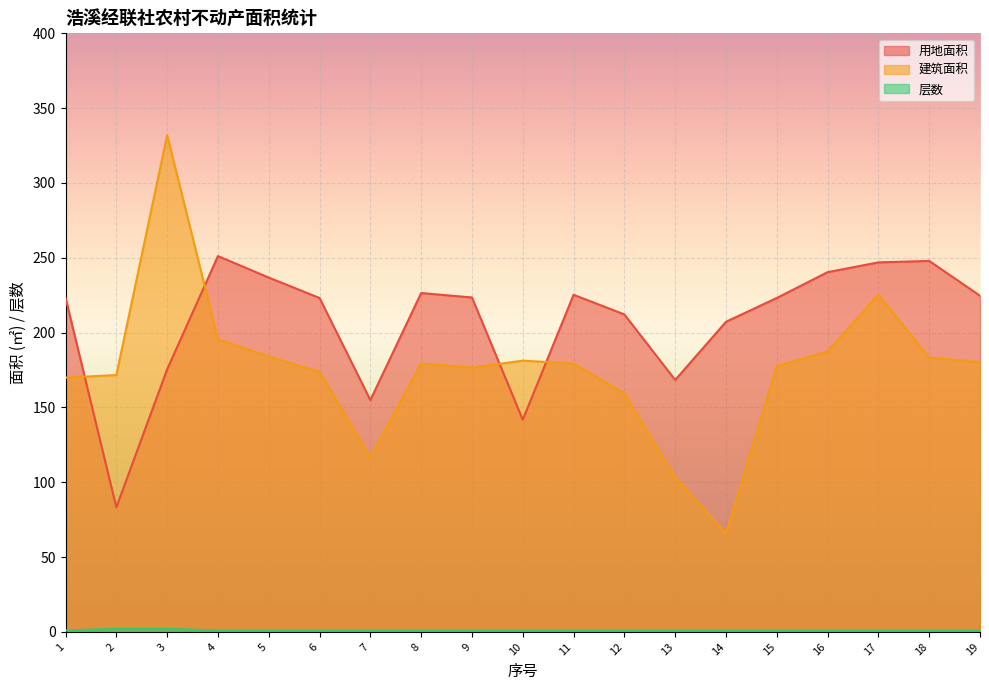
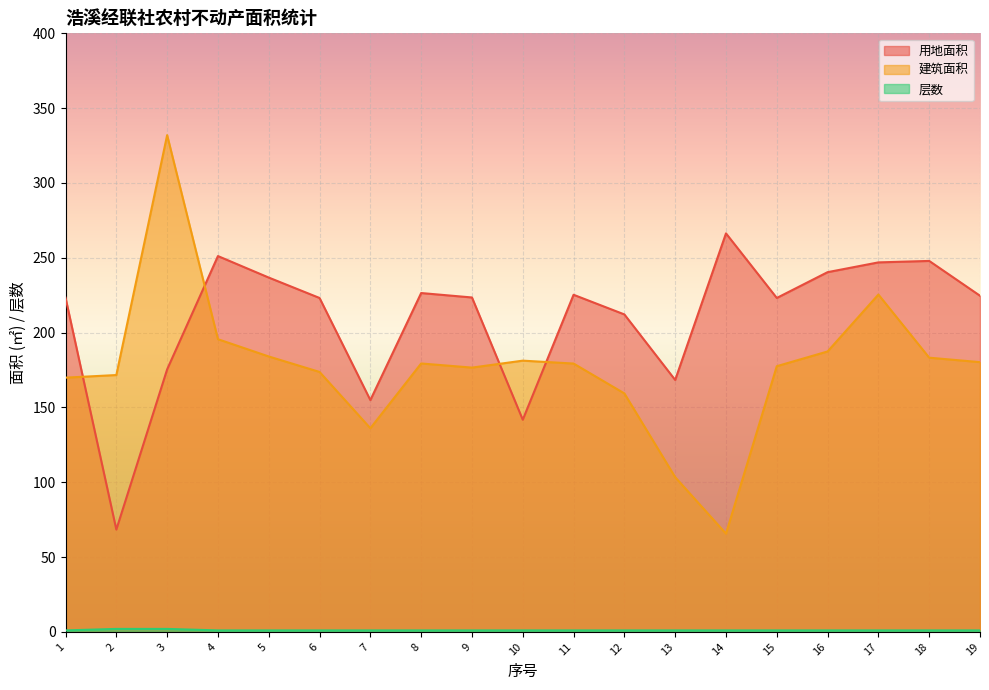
  {
    "用地面积": {
      "1": 223,
-     "2": 83,
+     "2": 68,
      "3": 175,
      "4": 251,
      "5": 237,
      "6": 223,
      "7": 155,
      "8": 226,
      "9": 223,
      "10": 142,
      "11": 225,
      "12": 212,
      "13": 168,
-     "14": 207,
+     "14": 266,
      "15": 223,
      "16": 240,
      "17": 247,
      "18": 248,
      "19": 225
    },
    "建筑面积": {
      "1": 170,
      "2": 172,
      "3": 332,
      "4": 196,
      "5": 184,
      "6": 174,
-     "7": 117,
+     "7": 136,
      "8": 179,
      "9": 177,
      "10": 181,
      "11": 179,
      "12": 159,
      "13": 103,
      "14": 66,
      "15": 178,
      "16": 187,
      "17": 225,
      "18": 183,
      "19": 180
    },
    "层数": {
      "1": 1,
      "2": 2,
      "3": 2,
      "4": 1,
      "5": 1,
      "6": 1,
      "7": 1,
      "8": 1,
      "9": 1,
      "10": 1,
      "11": 1,
      "12": 1,
      "13": 1,
      "14": 1,
      "15": 1,
      "16": 1,
      "17": 1,
      "18": 1,
      "19": 1
    }
  }
